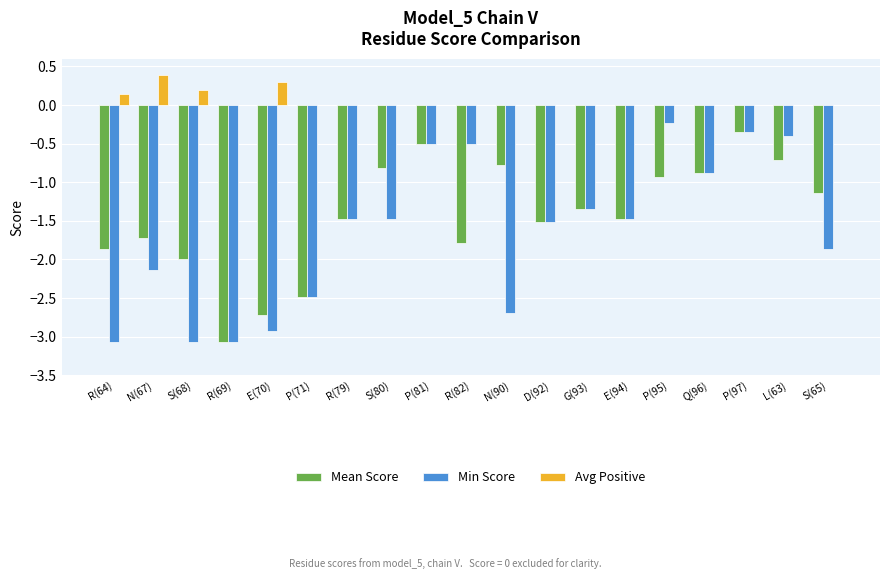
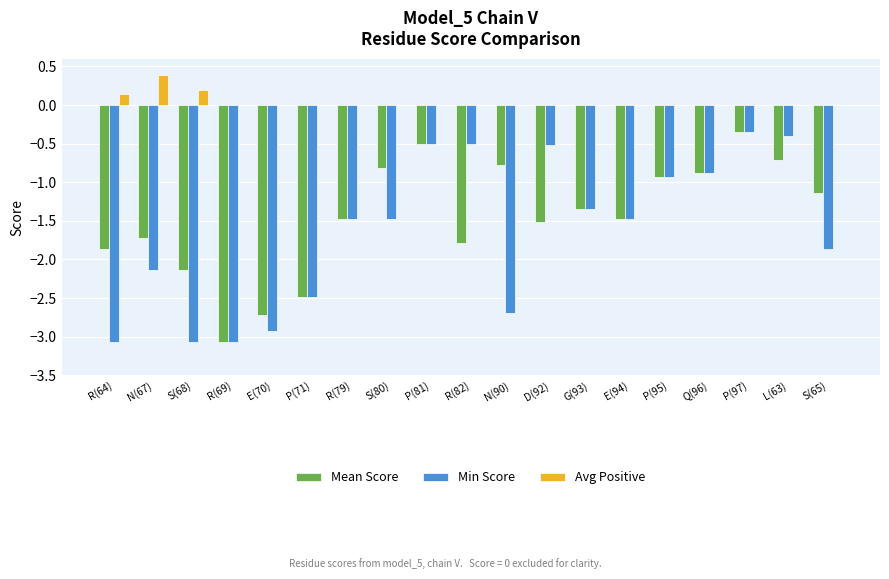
  {
    "Mean Score": {
      "R(64)": -1.9,
      "N(67)": -1.7,
-     "S(68)": -2.0,
+     "S(68)": -2.1,
      "R(69)": -3.1,
      "E(70)": -2.7,
      "P(71)": -2.5,
      "R(79)": -1.5,
      "S(80)": -0.8,
      "P(81)": -0.5,
      "R(82)": -1.8,
      "N(90)": -0.8,
      "D(92)": -1.5,
      "G(93)": -1.4,
      "E(94)": -1.5,
      "P(95)": -0.9,
      "Q(96)": -0.9,
      "P(97)": -0.4,
      "L(63)": -0.7,
      "S(65)": -1.1
    },
    "Min Score": {
      "R(64)": -3.1,
      "N(67)": -2.1,
      "S(68)": -3.1,
      "R(69)": -3.1,
      "E(70)": -2.9,
      "P(71)": -2.5,
      "R(79)": -1.5,
      "S(80)": -1.5,
      "P(81)": -0.5,
      "R(82)": -0.5,
      "N(90)": -2.7,
-     "D(92)": -1.5,
+     "D(92)": -0.5,
      "G(93)": -1.4,
      "E(94)": -1.5,
-     "P(95)": -0.2,
+     "P(95)": -0.9,
      "Q(96)": -0.9,
      "P(97)": -0.4,
      "L(63)": -0.4,
      "S(65)": -1.9
    },
    "Avg Positive": {
      "R(64)": 0.1,
      "N(67)": 0.4,
      "S(68)": 0.2,
      "R(69)": 0.0,
-     "E(70)": 0.3,
+     "E(70)": 0.0,
      "P(71)": 0.0,
      "R(79)": 0.0,
      "S(80)": 0.0,
      "P(81)": 0.0,
      "R(82)": 0.0,
      "N(90)": 0.0,
      "D(92)": 0.0,
      "G(93)": 0.0,
      "E(94)": 0.0,
      "P(95)": 0.0,
      "Q(96)": 0.0,
      "P(97)": 0.0,
      "L(63)": 0.0,
      "S(65)": 0.0
    }
  }
